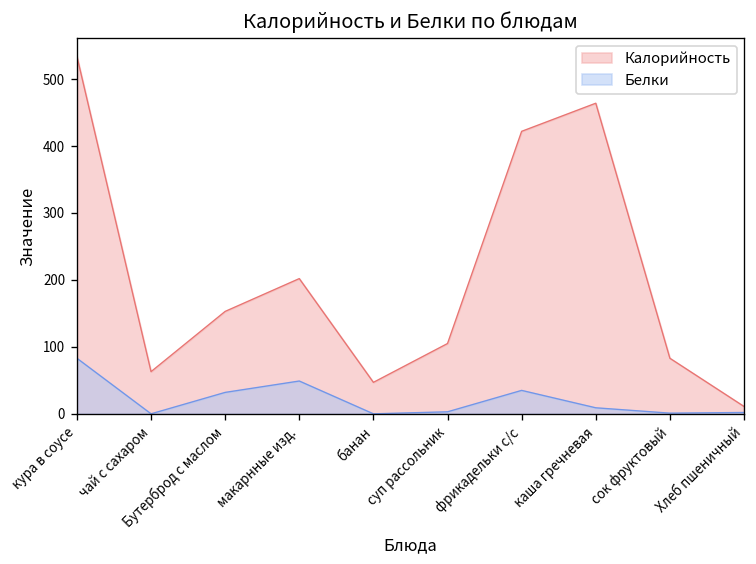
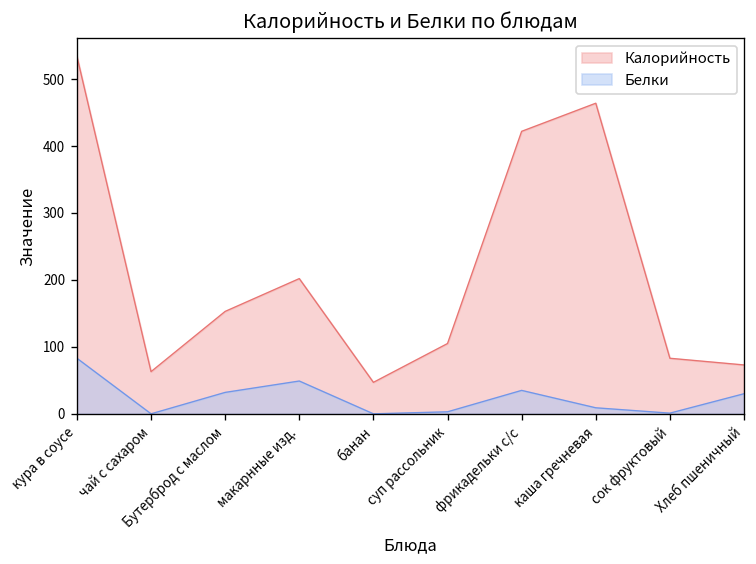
  {
    "Калорийность": {
      "кура в соусе": 530,
      "чай с сахаром": 60,
      "Бутерброд с маслом": 150,
      "макарнные изд.": 200,
      "банан": 50,
      "суп рассольник": 110,
      "фрикадельки с/с": 420,
      "каша гречневая": 460,
      "сок фруктовый": 80,
-     "Хлеб пшеничный": 10
+     "Хлеб пшеничный": 70
    },
    "Белки": {
      "кура в соусе": 80,
      "чай с сахаром": 0,
      "Бутерброд с маслом": 30,
      "макарнные изд.": 50,
      "банан": 0,
      "суп рассольник": 0,
      "фрикадельки с/с": 40,
      "каша гречневая": 10,
      "сок фруктовый": 0,
-     "Хлеб пшеничный": 0
+     "Хлеб пшеничный": 30
    }
  }
